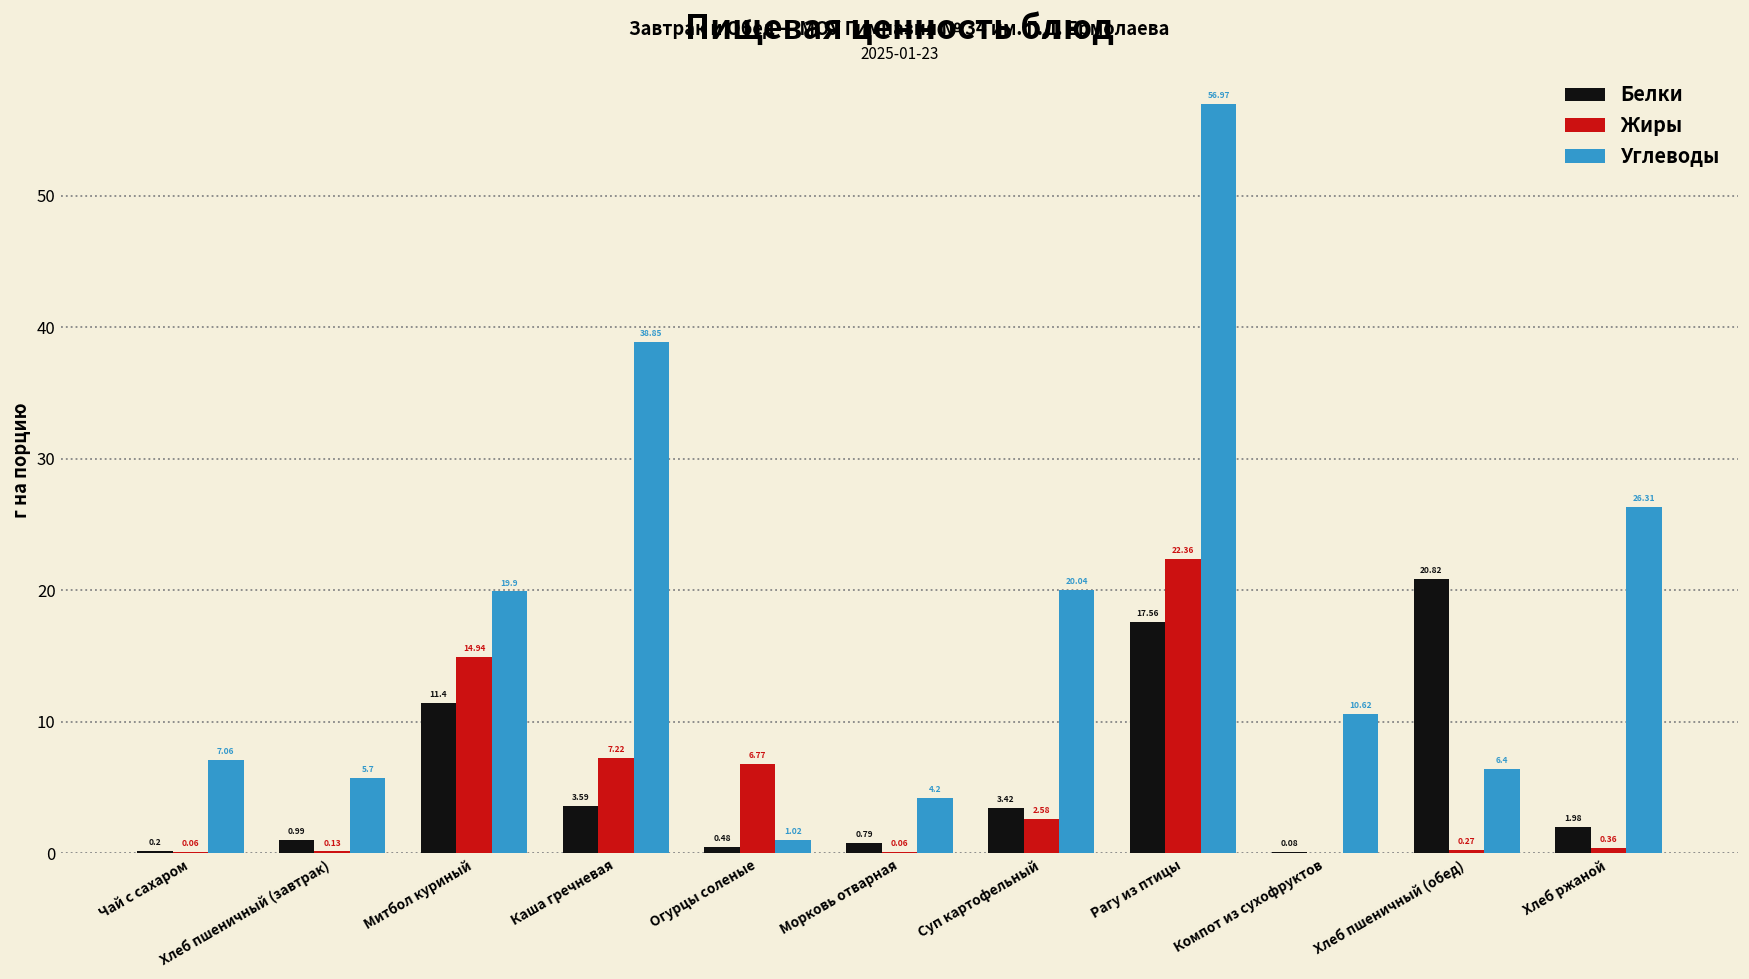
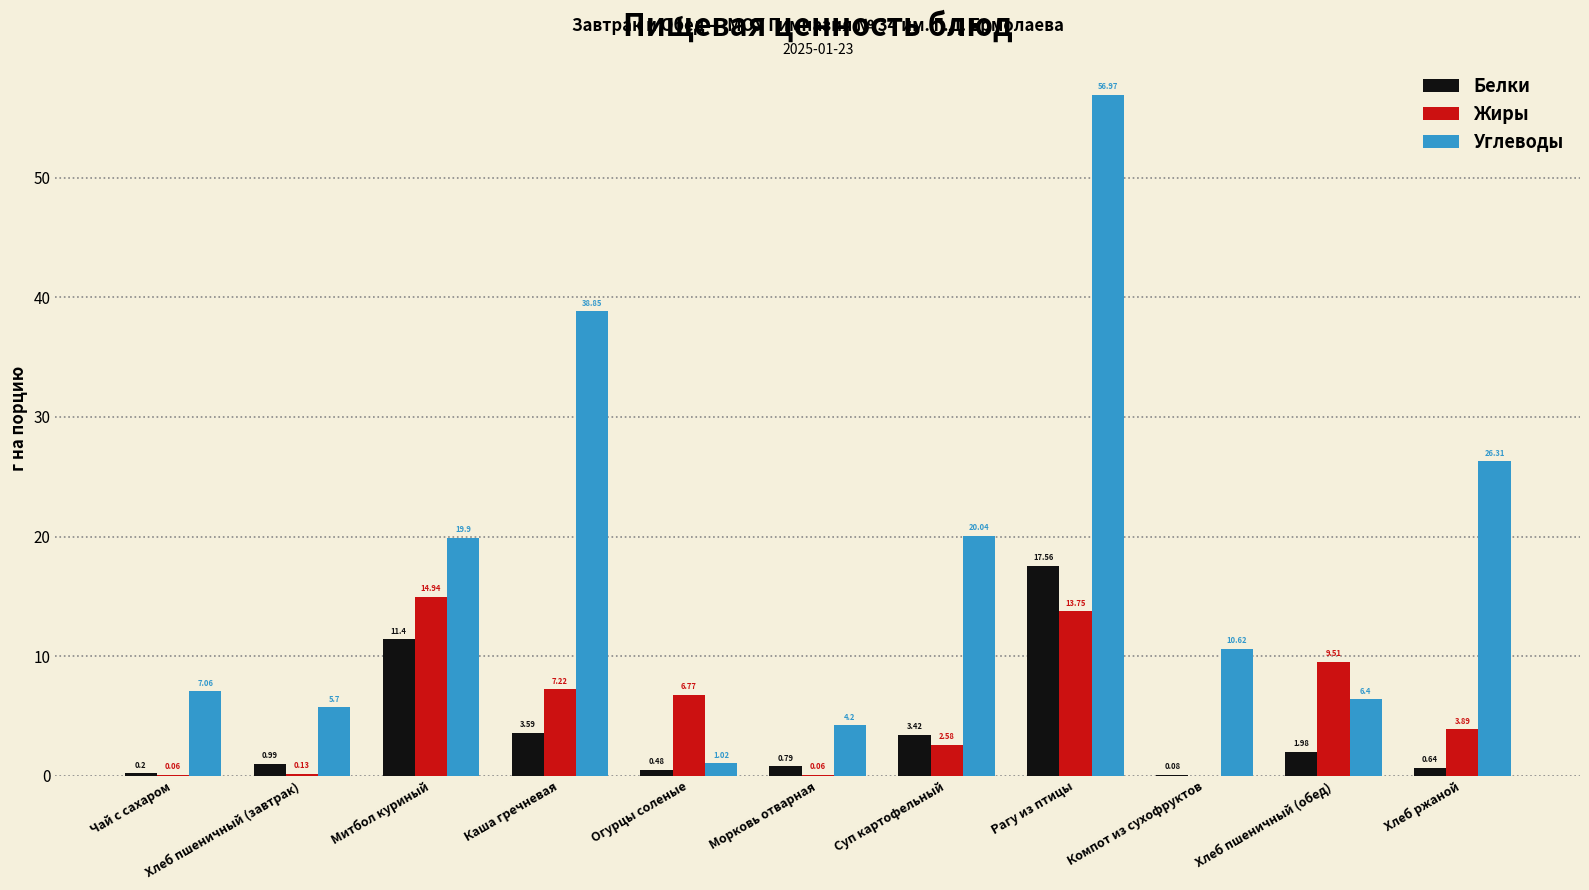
  {
    "Белки": {
      "Чай с сахаром": 0.2,
      "Хлеб пшеничный (завтрак)": 0.99,
      "Митбол куриный": 11.4,
      "Каша гречневая": 3.59,
      "Огурцы соленые": 0.48,
      "Морковь отварная": 0.79,
      "Суп картофельный": 3.42,
      "Рагу из птицы": 17.56,
      "Компот из сухофруктов": 0.08,
-     "Хлеб пшеничный (обед)": 20.82,
-     "Хлеб ржаной": 1.98
+     "Хлеб пшеничный (обед)": 1.98,
+     "Хлеб ржаной": 0.64
    },
    "Жиры": {
      "Чай с сахаром": 0.06,
      "Хлеб пшеничный (завтрак)": 0.13,
      "Митбол куриный": 14.94,
      "Каша гречневая": 7.22,
      "Огурцы соленые": 6.77,
      "Морковь отварная": 0.06,
      "Суп картофельный": 2.58,
-     "Рагу из птицы": 22.36,
-     "Хлеб пшеничный (обед)": 0.27,
-     "Хлеб ржаной": 0.36
+     "Рагу из птицы": 13.75,
+     "Хлеб пшеничный (обед)": 9.51,
+     "Хлеб ржаной": 3.89
    },
    "Углеводы": {
      "Чай с сахаром": 7.06,
      "Хлеб пшеничный (завтрак)": 5.7,
      "Митбол куриный": 19.9,
      "Каша гречневая": 38.85,
      "Огурцы соленые": 1.02,
      "Морковь отварная": 4.2,
      "Суп картофельный": 20.04,
      "Рагу из птицы": 56.97,
      "Компот из сухофруктов": 10.62,
      "Хлеб пшеничный (обед)": 6.4,
      "Хлеб ржаной": 26.31
    }
  }
